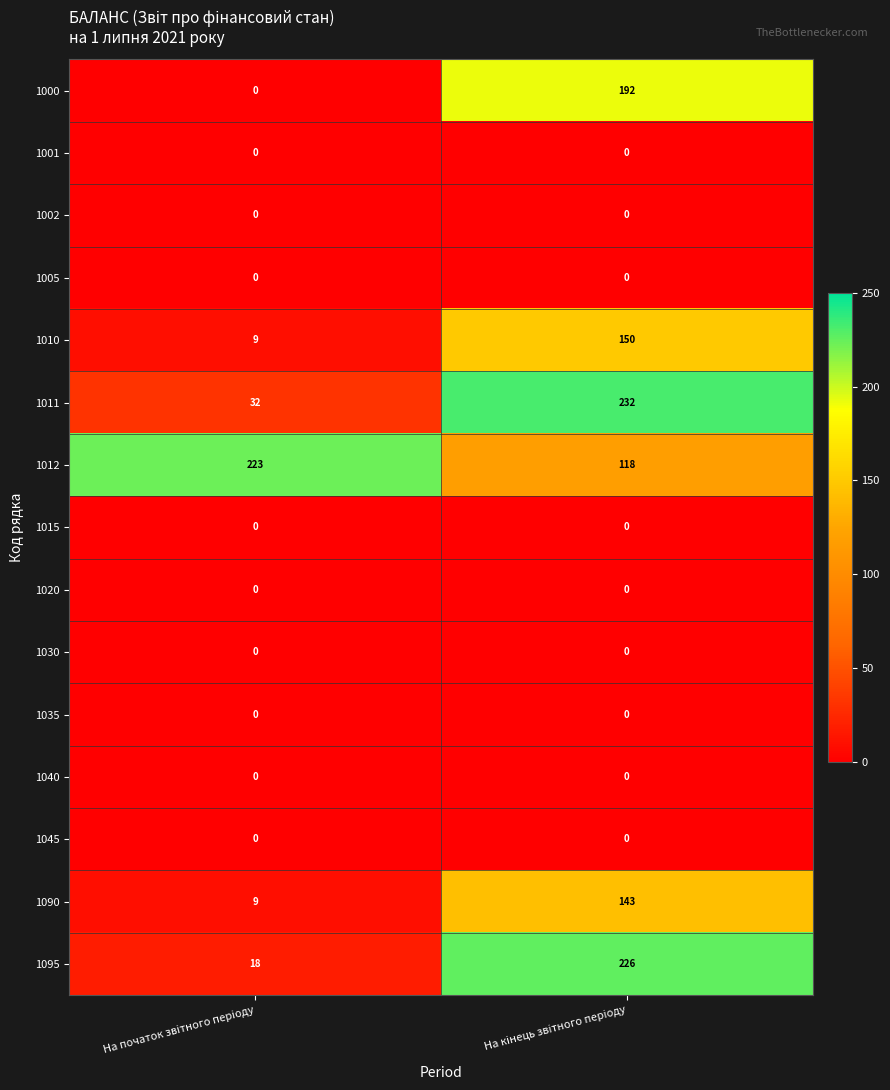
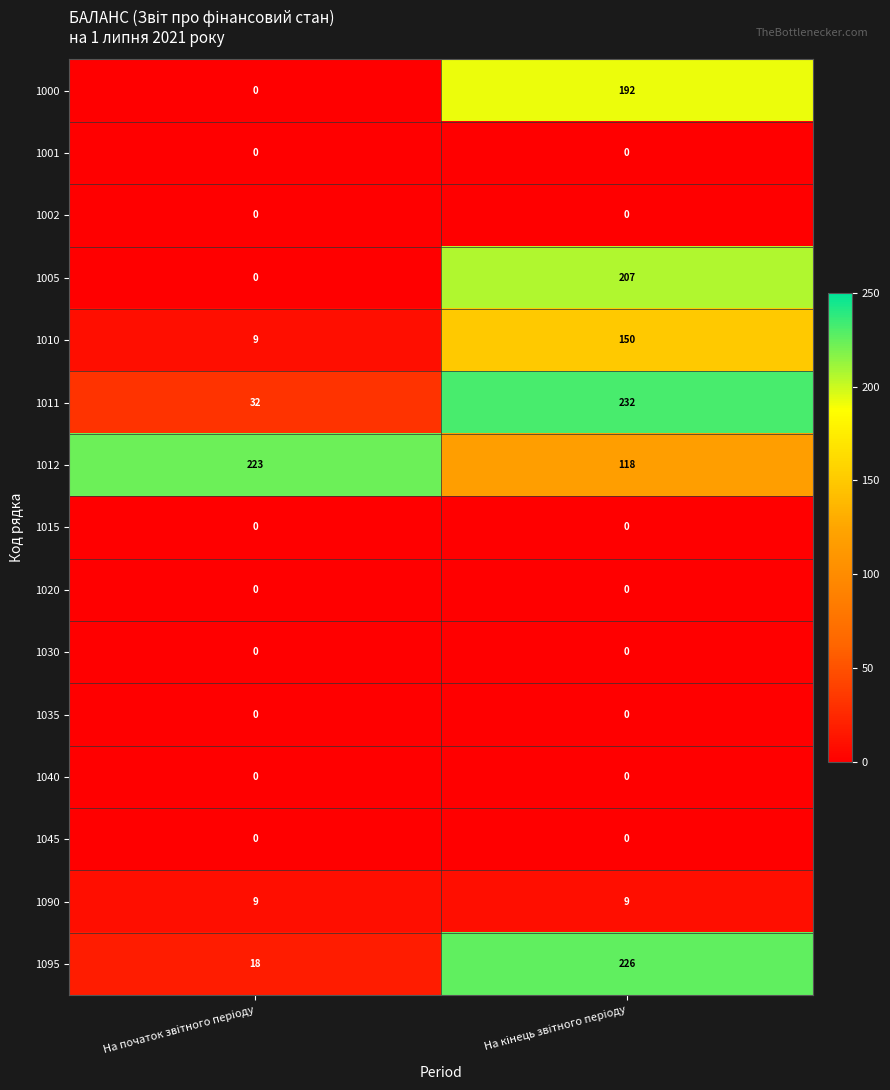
  {
    "1000": {
      "На початок звiтного перiоду": 0,
      "На кiнець звiтного перiоду": 192
    },
    "1001": {
      "На початок звiтного перiоду": 0,
      "На кiнець звiтного перiоду": 0
    },
    "1002": {
      "На початок звiтного перiоду": 0,
      "На кiнець звiтного перiоду": 0
    },
    "1005": {
      "На початок звiтного перiоду": 0,
-     "На кiнець звiтного перiоду": 0
+     "На кiнець звiтного перiоду": 207
    },
    "1010": {
      "На початок звiтного перiоду": 9,
      "На кiнець звiтного перiоду": 150
    },
    "1011": {
      "На початок звiтного перiоду": 32,
      "На кiнець звiтного перiоду": 232
    },
    "1012": {
      "На початок звiтного перiоду": 223,
      "На кiнець звiтного перiоду": 118
    },
    "1015": {
      "На початок звiтного перiоду": 0,
      "На кiнець звiтного перiоду": 0
    },
    "1020": {
      "На початок звiтного перiоду": 0,
      "На кiнець звiтного перiоду": 0
    },
    "1030": {
      "На початок звiтного перiоду": 0,
      "На кiнець звiтного перiоду": 0
    },
    "1035": {
      "На початок звiтного перiоду": 0,
      "На кiнець звiтного перiоду": 0
    },
    "1040": {
      "На початок звiтного перiоду": 0,
      "На кiнець звiтного перiоду": 0
    },
    "1045": {
      "На початок звiтного перiоду": 0,
      "На кiнець звiтного перiоду": 0
    },
    "1090": {
      "На початок звiтного перiоду": 9,
-     "На кiнець звiтного перiоду": 143
+     "На кiнець звiтного перiоду": 9
    },
    "1095": {
      "На початок звiтного перiоду": 18,
      "На кiнець звiтного перiоду": 226
    }
  }
